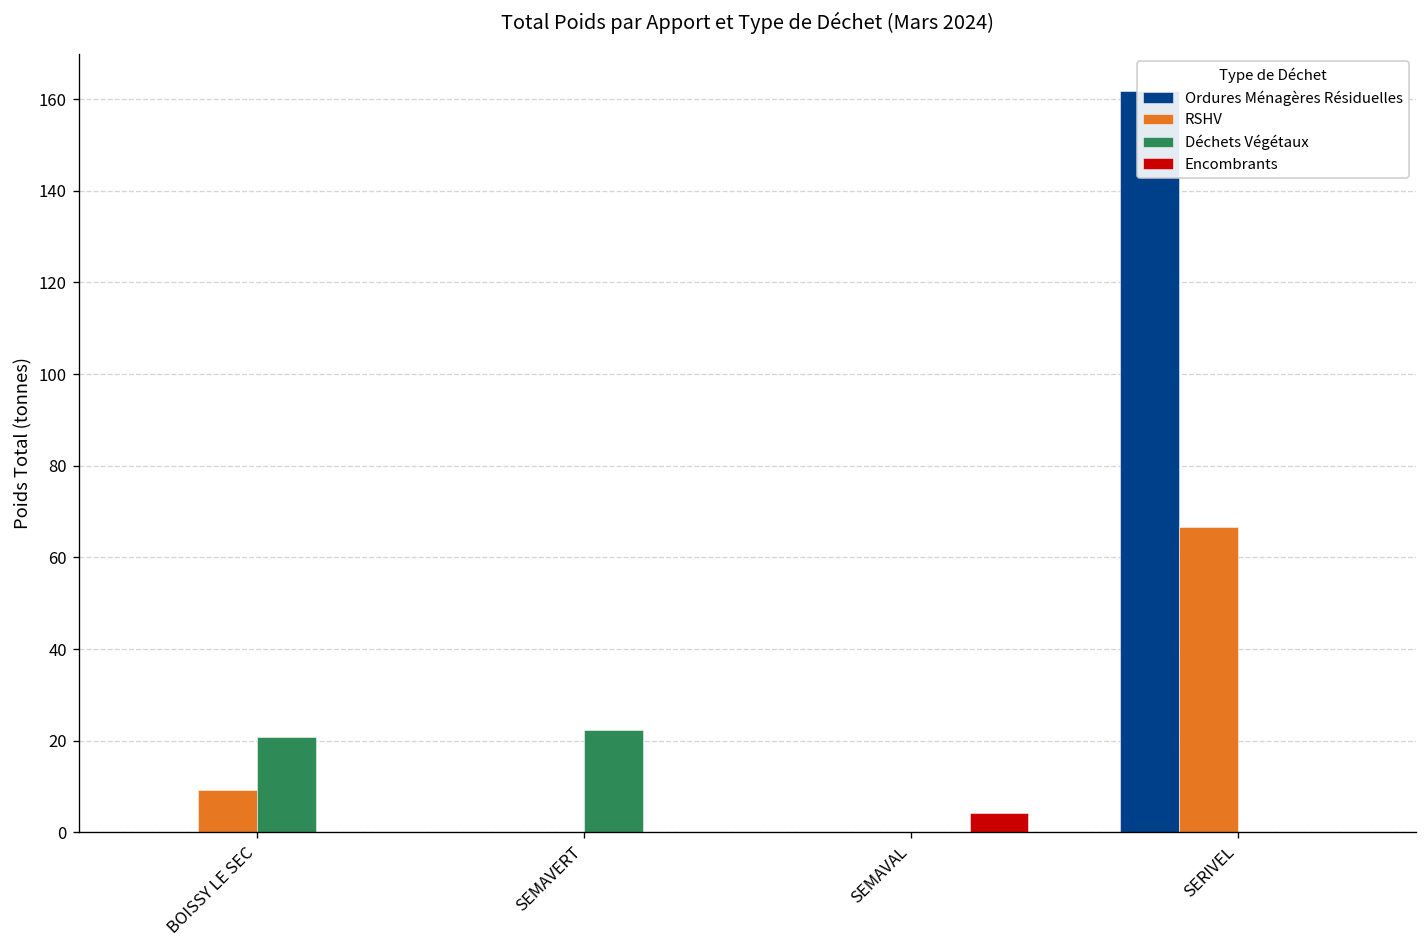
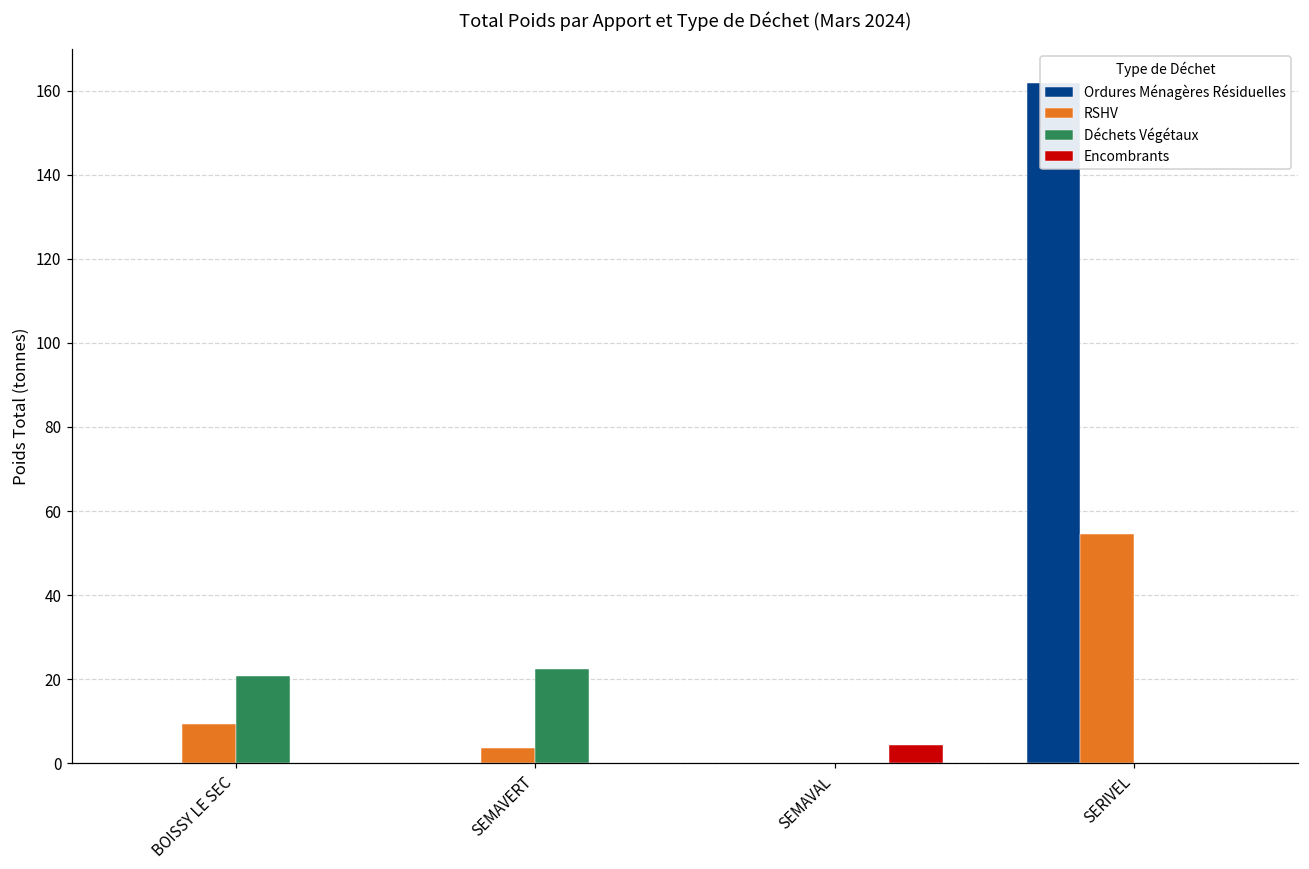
  {
    "Ordures Ménagères Résiduelles": {
      "BOISSY LE SEC": 0,
      "SEMAVERT": 0,
      "SEMAVAL": 0
    },
    "RSHV": {
      "BOISSY LE SEC": 9,
-     "SEMAVERT": 0,
+     "SEMAVERT": 4,
      "SEMAVAL": 0,
-     "SERIVEL": 67
+     "SERIVEL": 54
    },
    "Déchets Végétaux": {
      "BOISSY LE SEC": 21,
      "SEMAVERT": 22,
      "SEMAVAL": 0,
      "SERIVEL": 0
    },
    "Encombrants": {
      "BOISSY LE SEC": 0,
      "SEMAVERT": 0,
      "SEMAVAL": 4,
      "SERIVEL": 0
    }
  }
